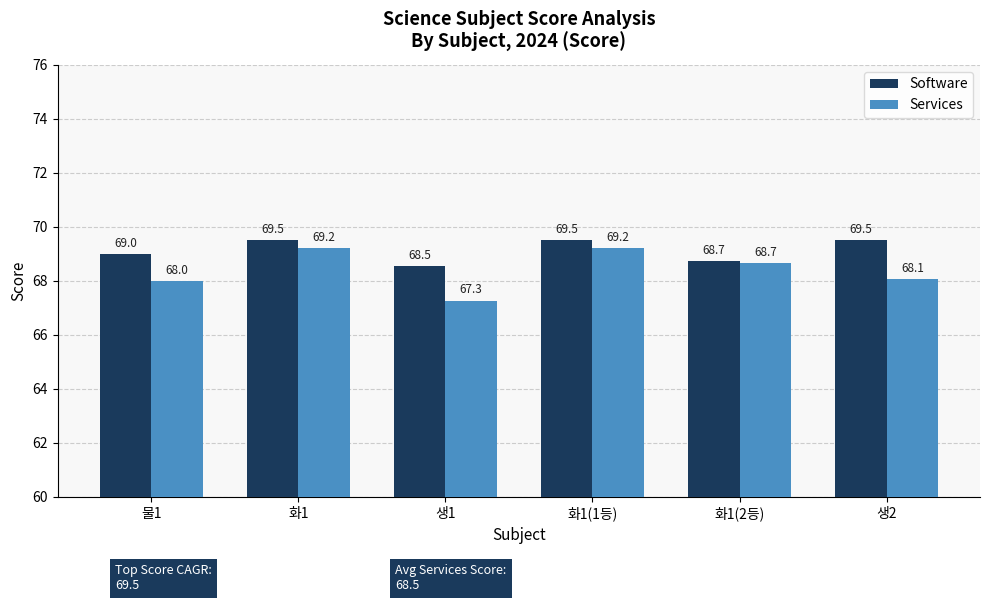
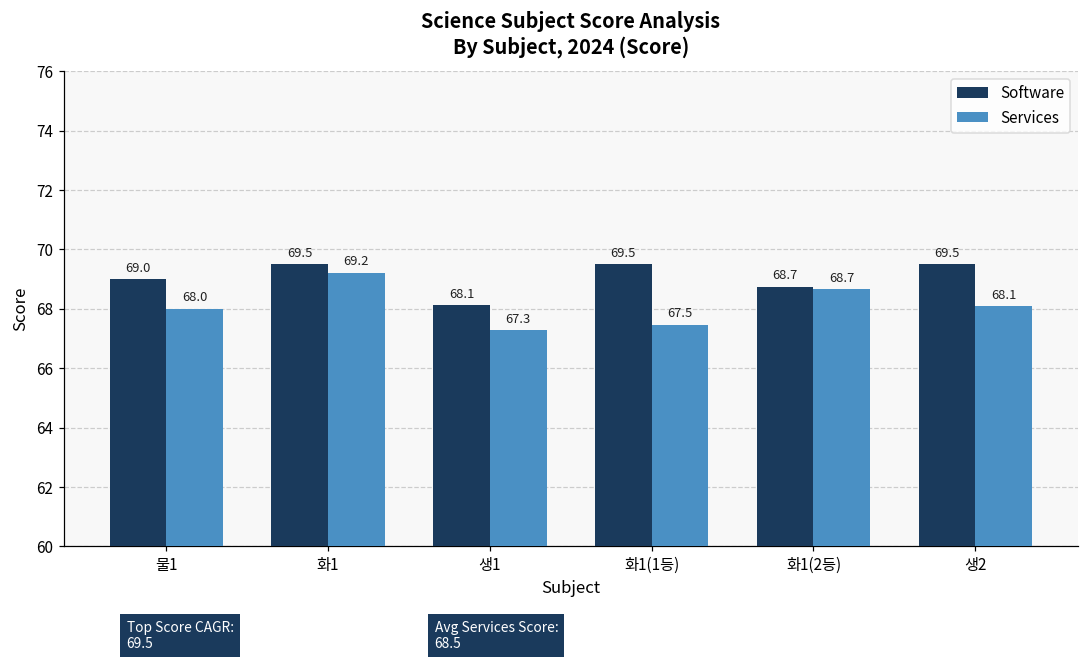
  {
    "Software": {
      "물1": 69.0,
      "화1": 69.5,
-     "생1": 68.5,
+     "생1": 68.1,
      "화1(1등)": 69.5,
      "화1(2등)": 68.7,
      "생2": 69.5
    },
    "Services": {
      "물1": 68.0,
      "화1": 69.2,
      "생1": 67.3,
-     "화1(1등)": 69.2,
+     "화1(1등)": 67.5,
      "화1(2등)": 68.7,
      "생2": 68.1
    }
  }
